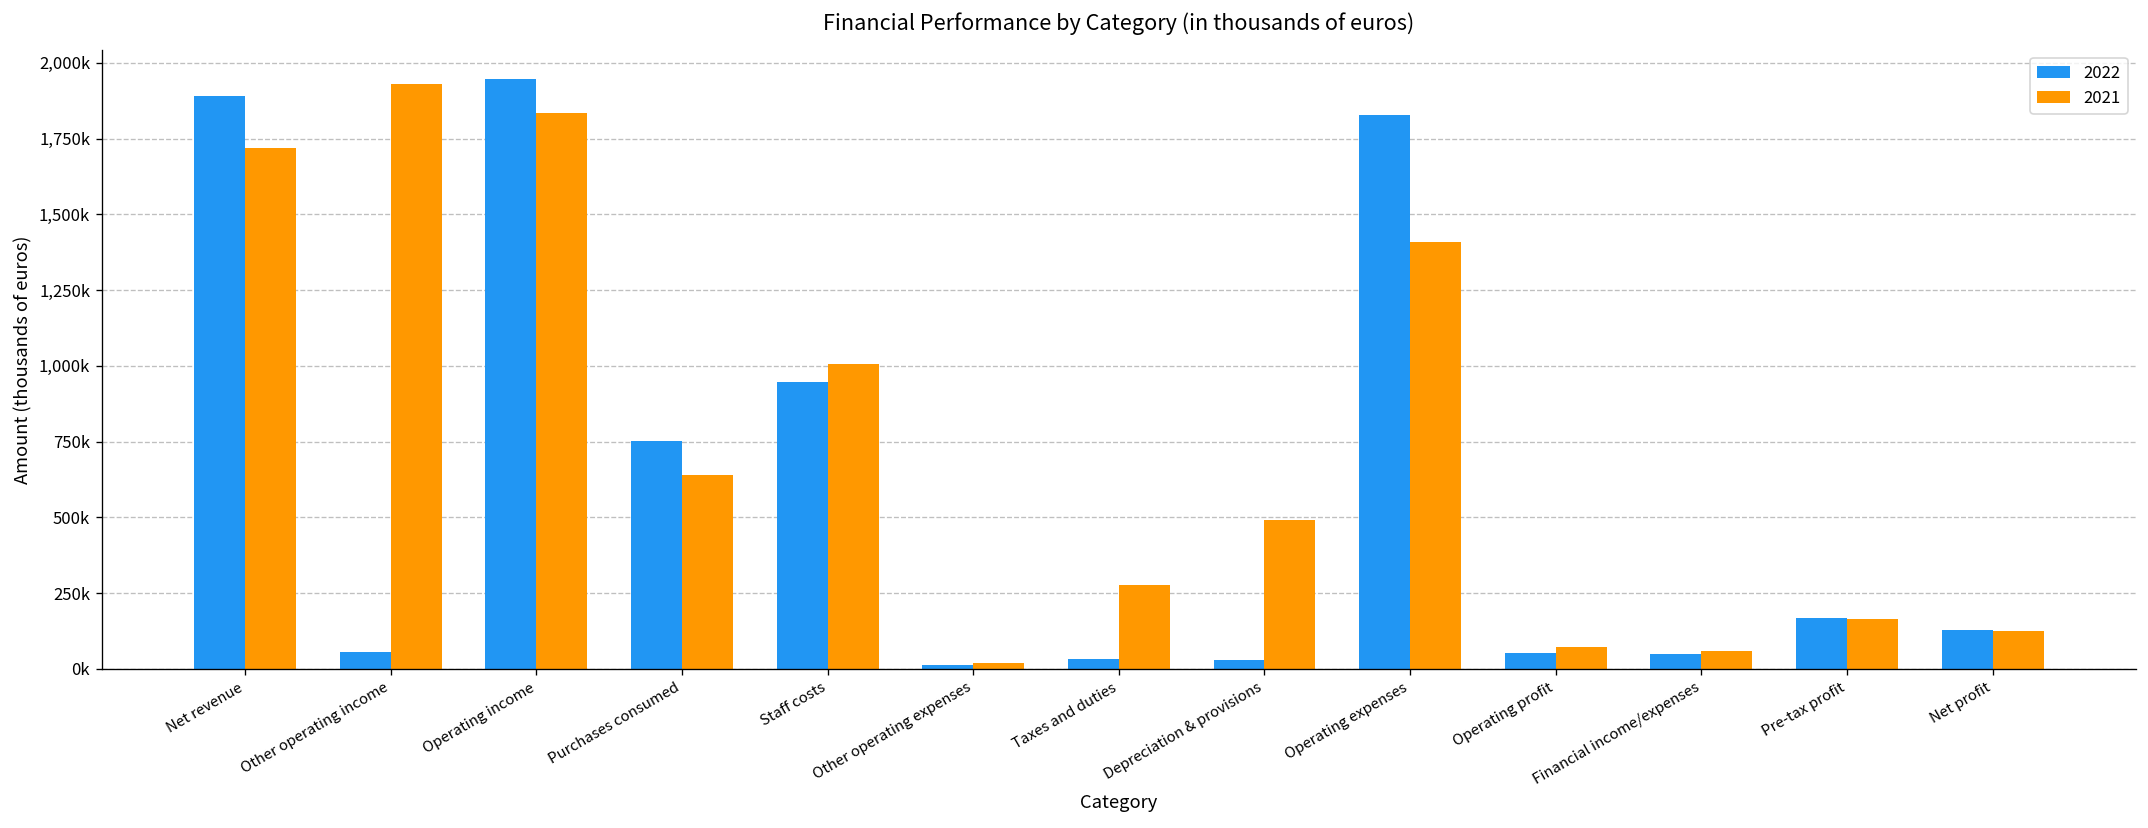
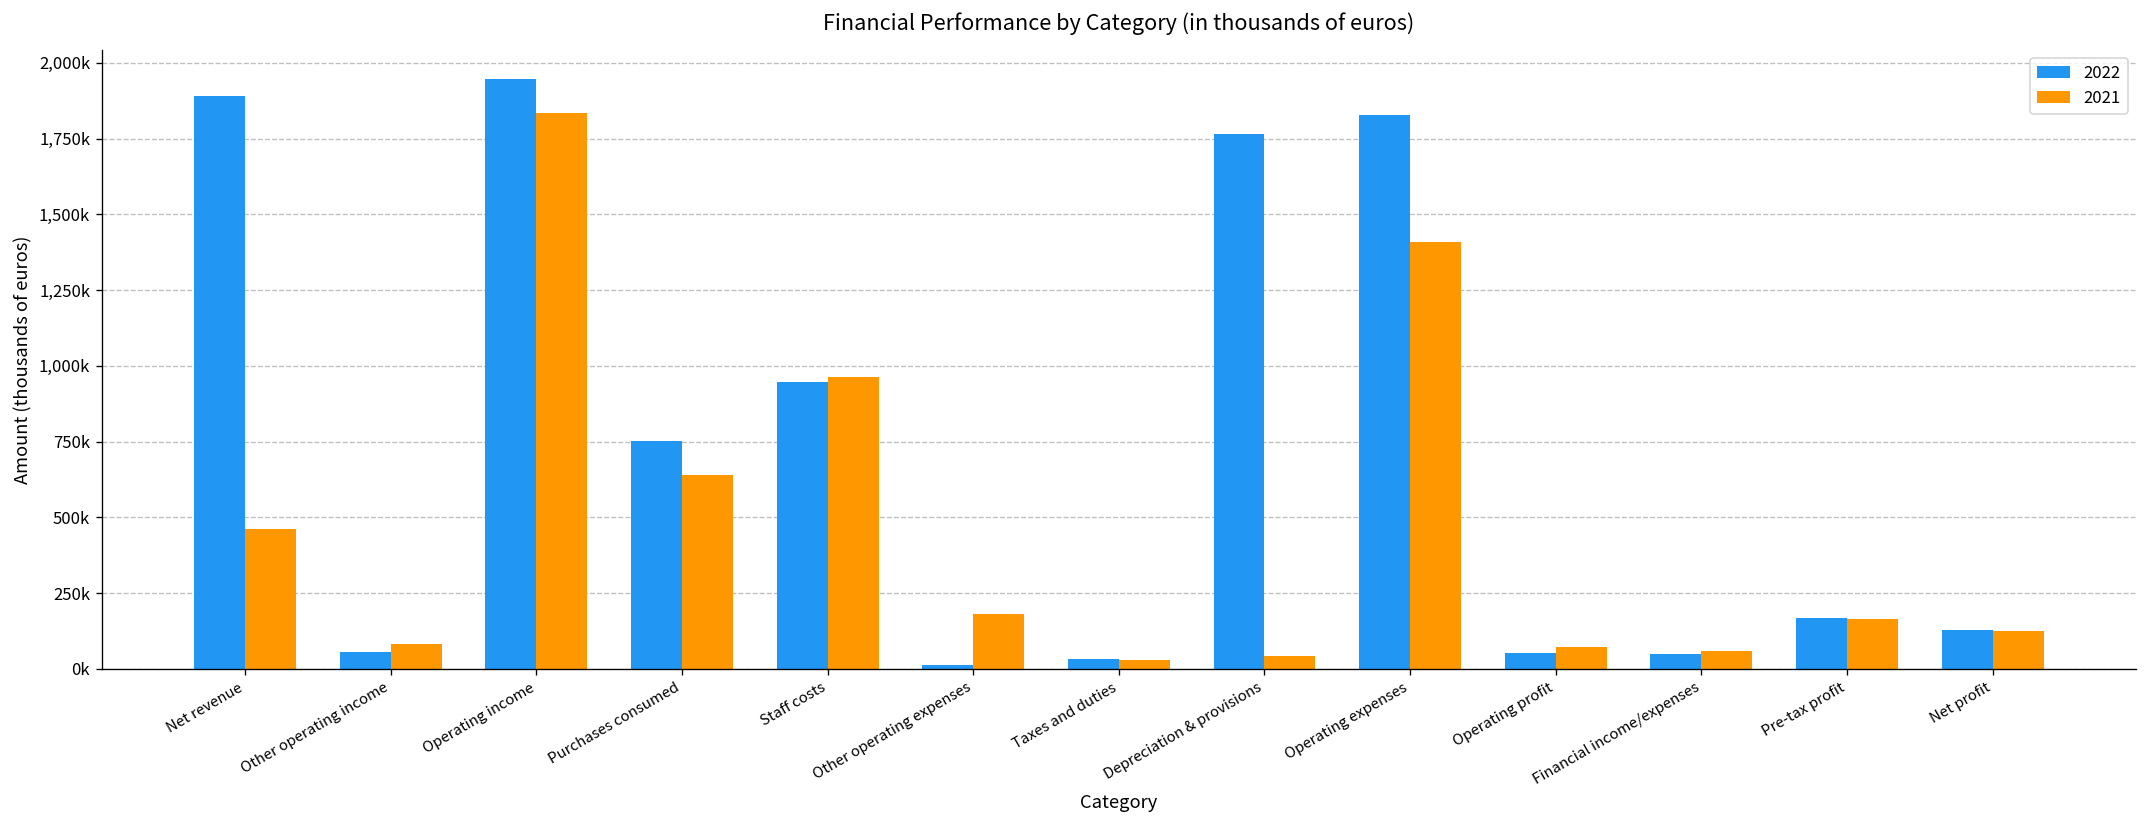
  {
    "2022": {
      "Net revenue": "1,890,000",
      "Other operating income": "50,000",
      "Operating income": "1,950,000",
      "Purchases consumed": "750,000",
      "Staff costs": "950,000",
      "Other operating expenses": "10,000",
      "Taxes and duties": "30,000",
-     "Depreciation & provisions": "30,000",
+     "Depreciation & provisions": "1,770,000",
      "Operating expenses": "1,830,000",
      "Operating profit": "50,000",
      "Financial income/expenses": "50,000",
      "Pre-tax profit": "170,000",
      "Net profit": "130,000"
    },
    "2021": {
-     "Net revenue": "1,720,000",
-     "Other operating income": "1,930,000",
+     "Net revenue": "460,000",
+     "Other operating income": "80,000",
      "Operating income": "1,830,000",
      "Purchases consumed": "640,000",
-     "Staff costs": "1,000,000",
-     "Other operating expenses": "20,000",
-     "Taxes and duties": "280,000",
-     "Depreciation & provisions": "490,000",
+     "Staff costs": "960,000",
+     "Other operating expenses": "180,000",
+     "Taxes and duties": "30,000",
+     "Depreciation & provisions": "40,000",
      "Operating expenses": "1,410,000",
      "Operating profit": "70,000",
      "Financial income/expenses": "60,000",
      "Pre-tax profit": "170,000",
      "Net profit": "120,000"
    }
  }
